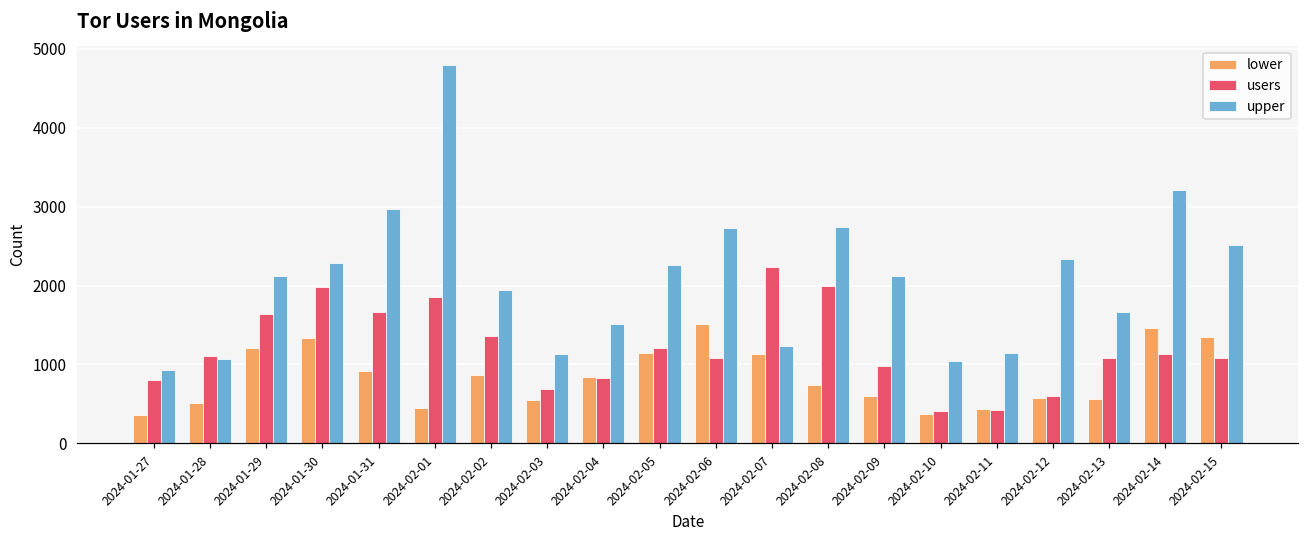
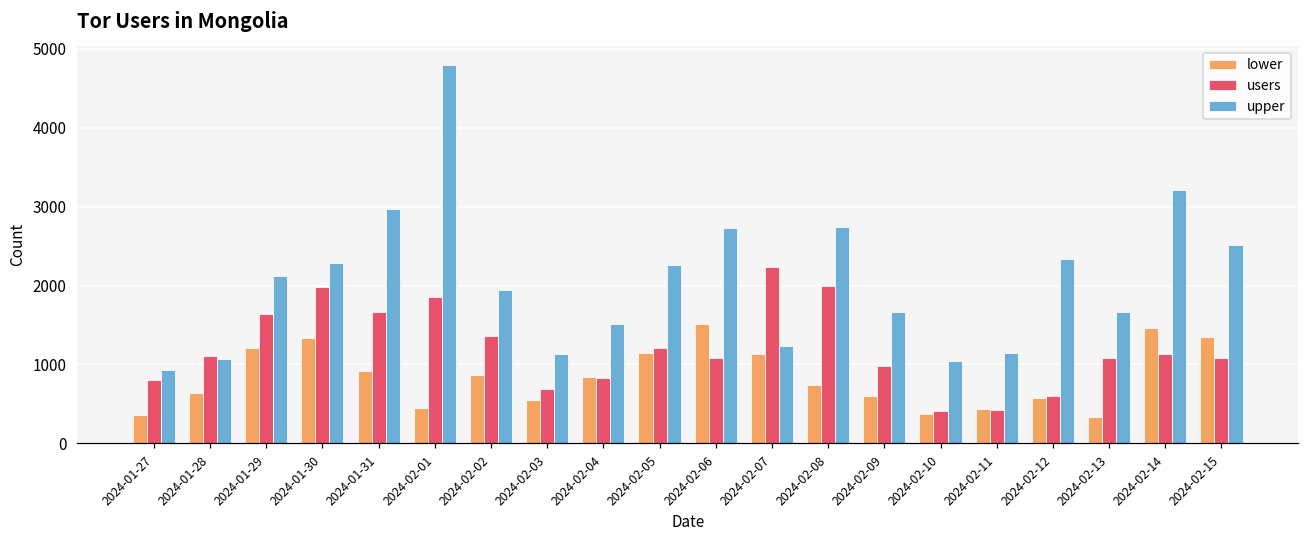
  {
    "lower": {
      "2024-01-27": 400,
-     "2024-01-28": 500,
+     "2024-01-28": 600,
      "2024-01-29": 1200,
      "2024-01-30": 1300,
      "2024-01-31": 900,
      "2024-02-01": 400,
      "2024-02-02": 900,
      "2024-02-03": 600,
      "2024-02-04": 800,
      "2024-02-05": 1200,
      "2024-02-06": 1500,
      "2024-02-07": 1100,
      "2024-02-08": 700,
      "2024-02-09": 600,
      "2024-02-10": 400,
      "2024-02-11": 400,
      "2024-02-12": 600,
-     "2024-02-13": 600,
+     "2024-02-13": 300,
      "2024-02-14": 1500,
      "2024-02-15": 1400
    },
    "users": {
      "2024-01-27": 800,
      "2024-01-28": 1100,
      "2024-01-29": 1600,
      "2024-01-30": 2000,
      "2024-01-31": 1700,
      "2024-02-01": 1900,
      "2024-02-02": 1400,
      "2024-02-03": 700,
      "2024-02-04": 800,
      "2024-02-05": 1200,
      "2024-02-06": 1100,
      "2024-02-07": 2200,
      "2024-02-08": 2000,
      "2024-02-09": 1000,
      "2024-02-10": 400,
      "2024-02-11": 400,
      "2024-02-12": 600,
      "2024-02-13": 1100,
      "2024-02-14": 1100,
      "2024-02-15": 1100
    },
    "upper": {
      "2024-01-27": 900,
      "2024-01-28": 1100,
      "2024-01-29": 2100,
      "2024-01-30": 2300,
      "2024-01-31": 3000,
      "2024-02-01": 4800,
      "2024-02-02": 1900,
      "2024-02-03": 1100,
      "2024-02-04": 1500,
      "2024-02-05": 2300,
      "2024-02-06": 2700,
      "2024-02-07": 1200,
      "2024-02-08": 2700,
-     "2024-02-09": 2100,
+     "2024-02-09": 1700,
      "2024-02-10": 1000,
      "2024-02-11": 1100,
      "2024-02-12": 2300,
      "2024-02-13": 1700,
      "2024-02-14": 3200,
      "2024-02-15": 2500
    }
  }
